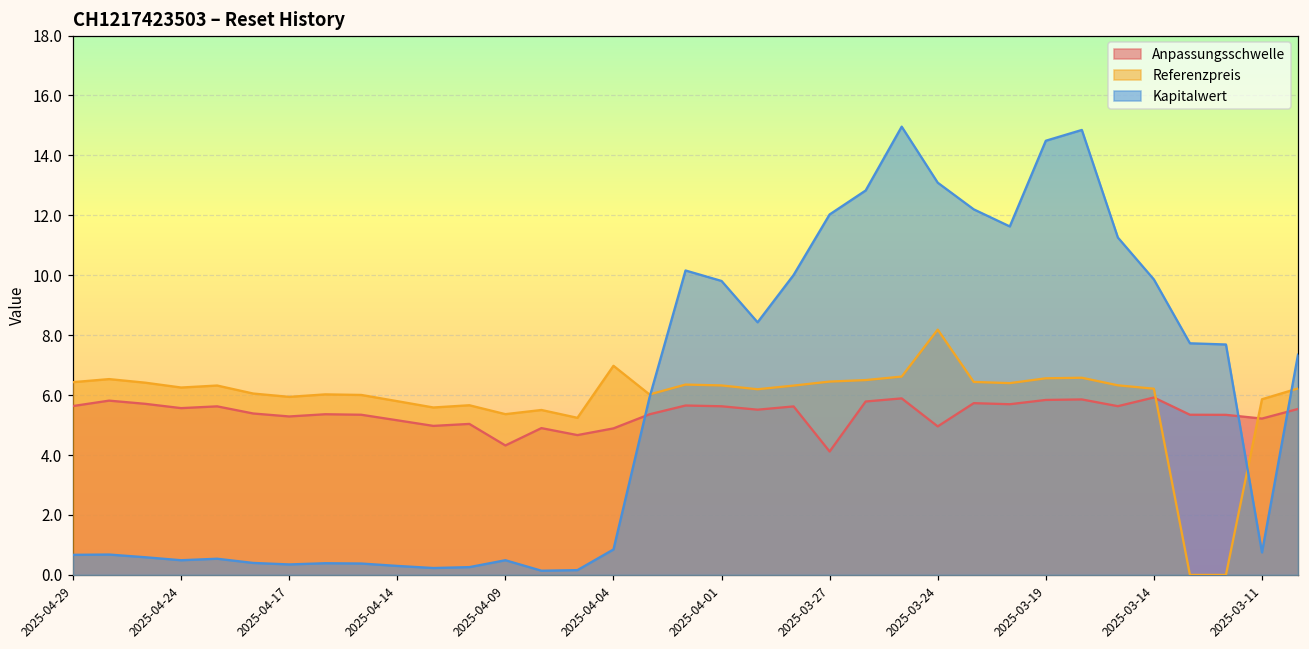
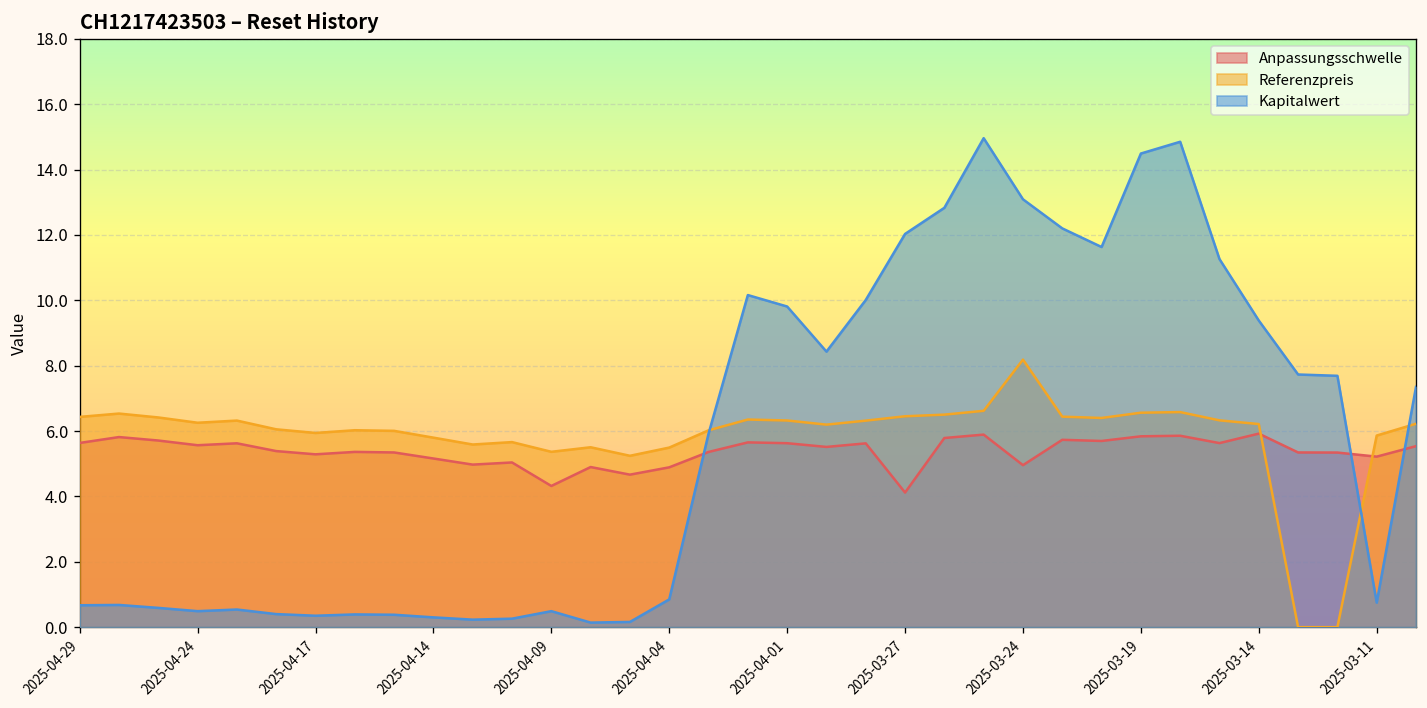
  {
    "Anpassungsschwelle": {
      "2025-04-29": 5.6,
      "2025-04-24": 5.6,
      "2025-04-17": 5.3,
      "2025-04-14": 5.2,
      "2025-04-09": 4.3,
      "2025-04-04": 4.9,
      "2025-04-01": 5.6,
      "2025-03-27": 4.1,
      "2025-03-24": 5.0,
      "2025-03-19": 5.8,
      "2025-03-14": 5.9,
      "2025-03-11": 5.2
    },
    "Referenzpreis": {
      "2025-04-29": 6.4,
      "2025-04-24": 6.3,
      "2025-04-17": 5.9,
      "2025-04-14": 5.8,
      "2025-04-09": 5.4,
-     "2025-04-04": 7.0,
+     "2025-04-04": 5.5,
      "2025-04-01": 6.3,
      "2025-03-27": 6.5,
      "2025-03-24": 8.2,
      "2025-03-19": 6.6,
      "2025-03-14": 6.2,
      "2025-03-11": 5.9
    },
    "Kapitalwert": {
      "2025-04-29": 0.7,
      "2025-04-24": 0.5,
      "2025-04-17": 0.4,
      "2025-04-14": 0.3,
      "2025-04-09": 0.5,
      "2025-04-04": 0.9,
      "2025-04-01": 9.8,
      "2025-03-27": 12.0,
      "2025-03-24": 13.1,
      "2025-03-19": 14.5,
-     "2025-03-14": 9.9,
+     "2025-03-14": 9.4,
      "2025-03-11": 0.8
    }
  }
